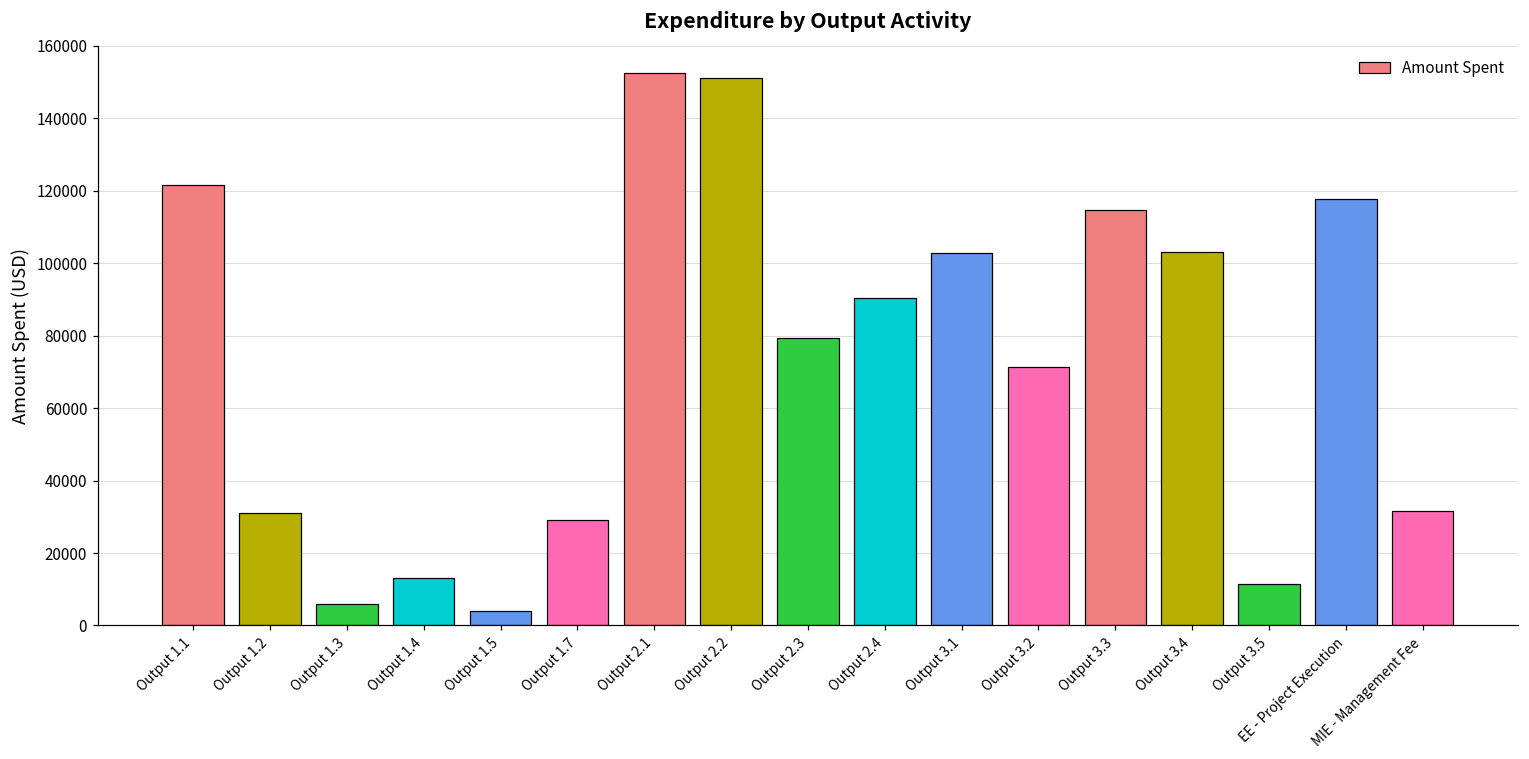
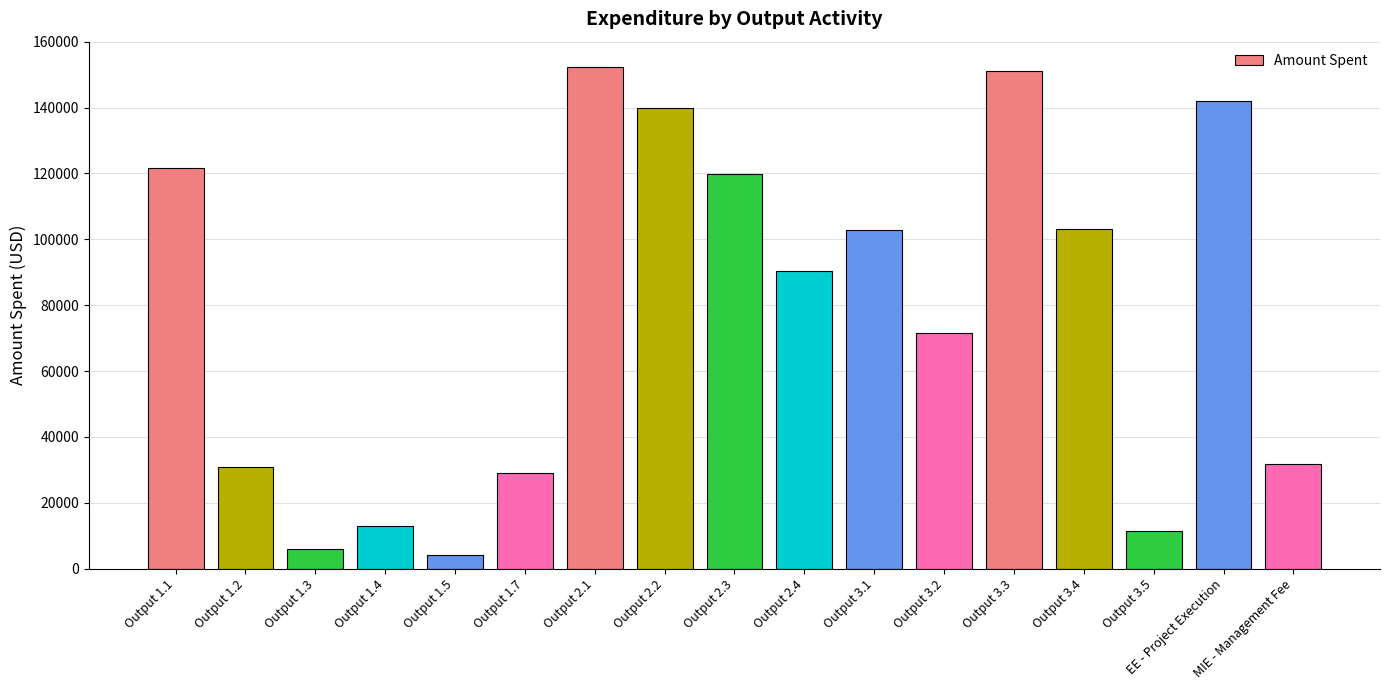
  {
    "Output 1.1": 122000,
    "Output 1.2": 31000,
    "Output 1.3": 6000,
    "Output 1.4": 13000,
    "Output 1.5": 4000,
    "Output 1.7": 29000,
    "Output 2.1": 152000,
-   "Output 2.2": 151000,
-   "Output 2.3": 79000,
+   "Output 2.2": 140000,
+   "Output 2.3": 120000,
    "Output 2.4": 90000,
    "Output 3.1": 103000,
    "Output 3.2": 71000,
-   "Output 3.3": 115000,
+   "Output 3.3": 151000,
    "Output 3.4": 103000,
    "Output 3.5": 11000,
-   "EE - Project Execution": 118000,
+   "EE - Project Execution": 142000,
    "MIE - Management Fee": 32000
  }
